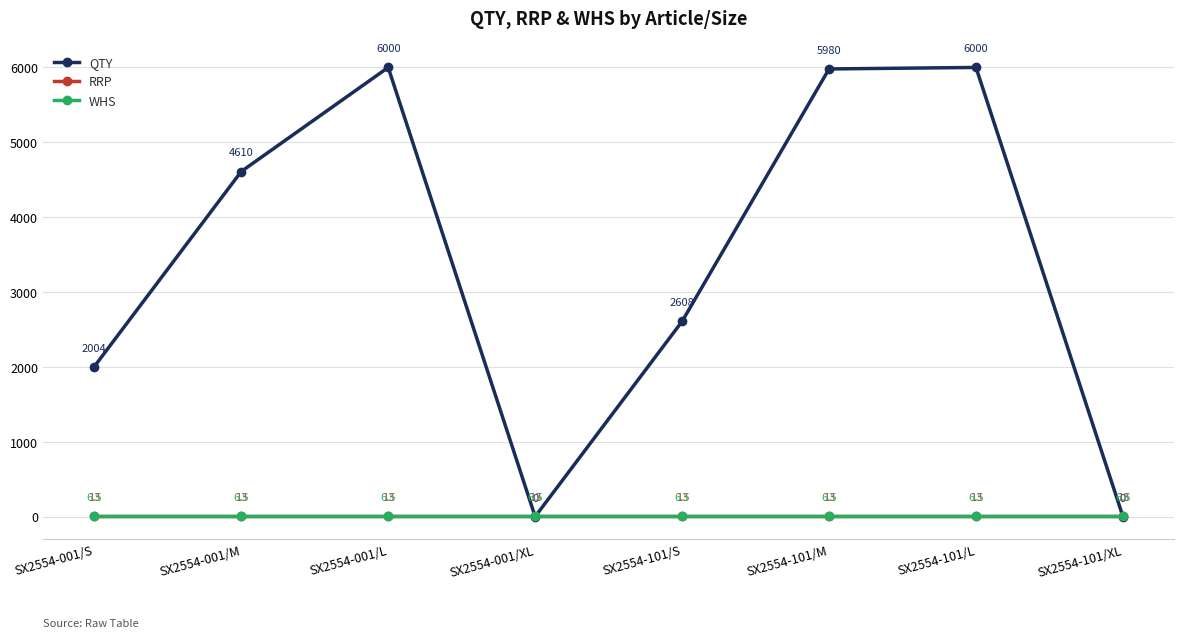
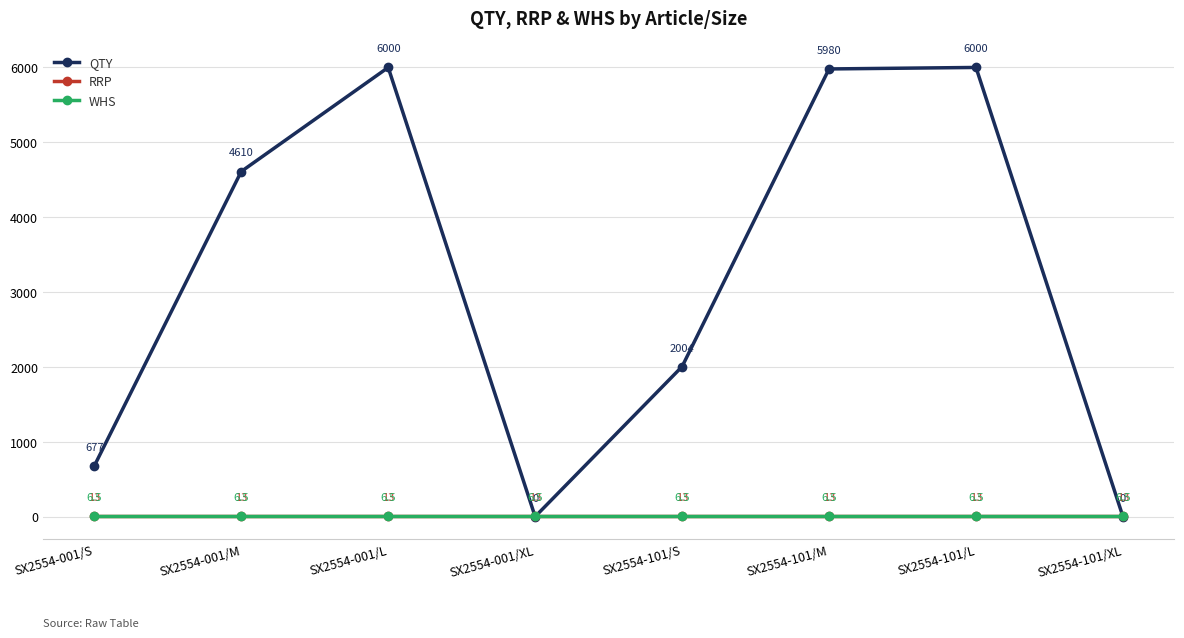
  {
    "QTY": {
-     "SX2554-001/S": 2004,
+     "SX2554-001/S": 677,
      "SX2554-001/M": 4610,
      "SX2554-001/L": 6000,
-     "SX2554-101/S": 2608,
+     "SX2554-101/S": 2004,
      "SX2554-101/M": 5980,
      "SX2554-101/L": 6000
    }
  }
